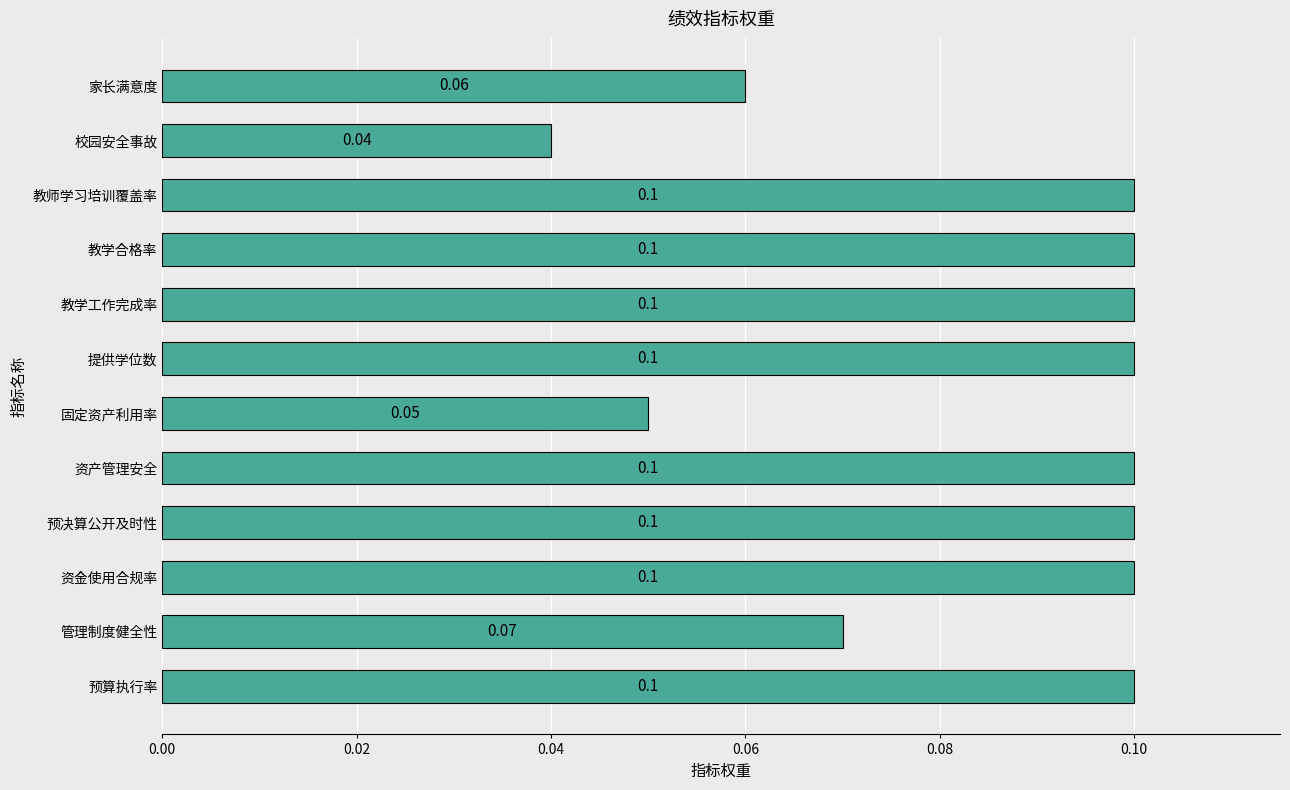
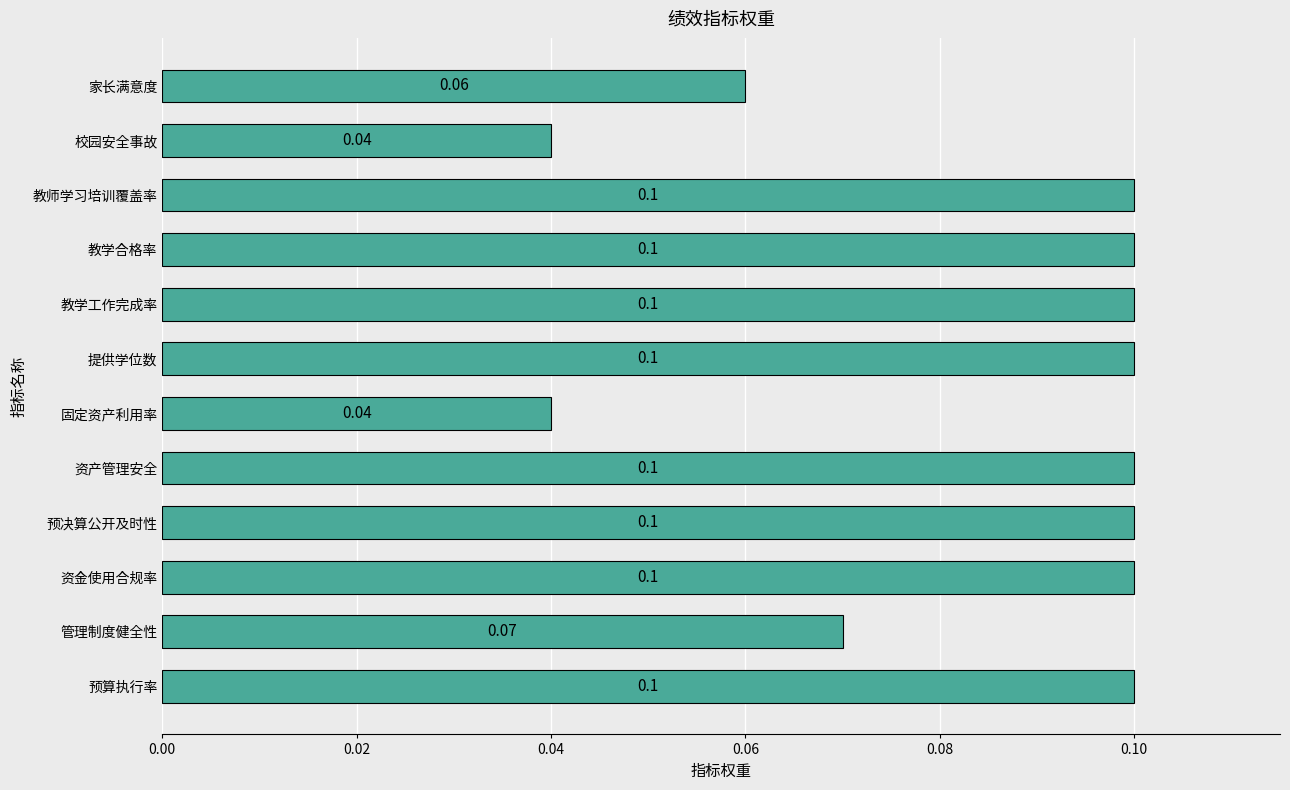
  {
    "家长满意度": 0.06,
    "校园安全事故": 0.04,
    "教师学习培训覆盖率": 0.1,
    "教学合格率": 0.1,
    "教学工作完成率": 0.1,
    "提供学位数": 0.1,
-   "固定资产利用率": 0.05,
+   "固定资产利用率": 0.04,
    "资产管理安全": 0.1,
    "预决算公开及时性": 0.1,
    "资金使用合规率": 0.1,
    "管理制度健全性": 0.07,
    "预算执行率": 0.1
  }
